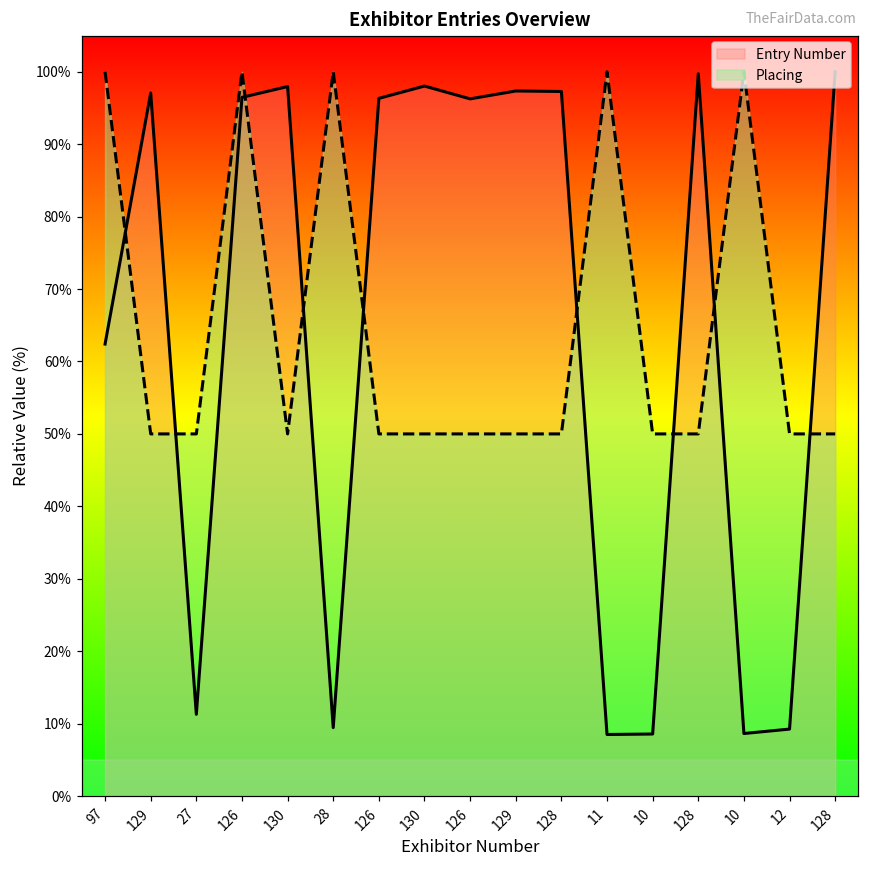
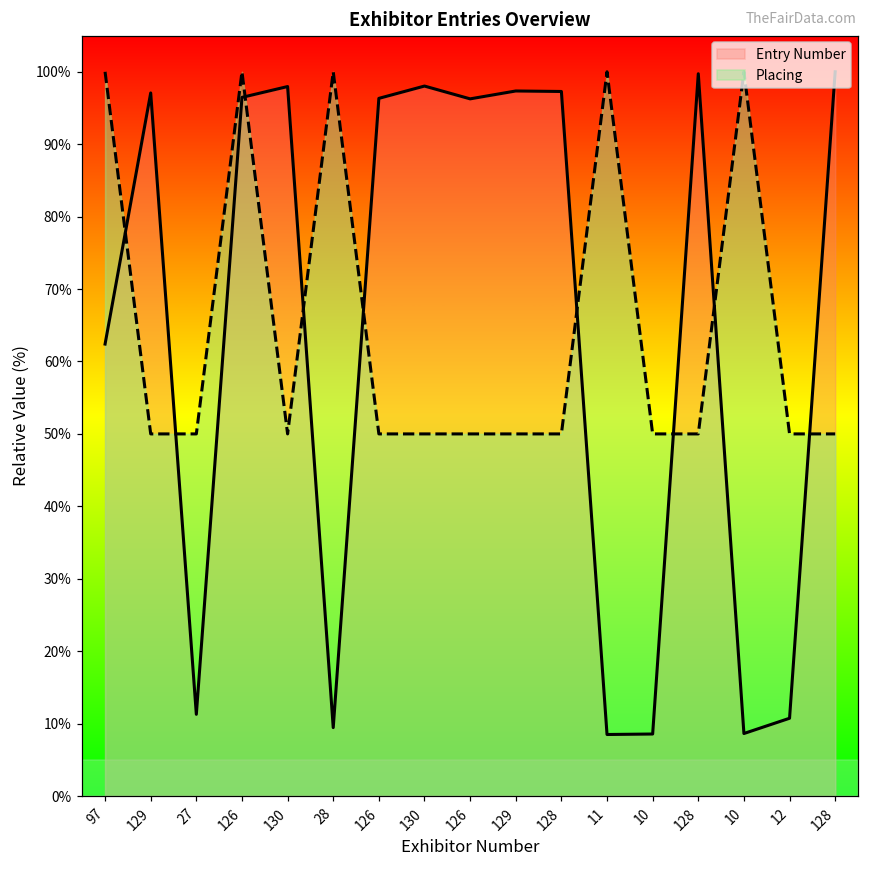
  {
    "Entry Number": {
      "97": "62%",
      "27": "11%",
      "28": "9%",
      "11": "8%",
-     "12": "9%"
+     "12": "11%"
    },
    "Placing": {
      "97": "100%",
      "27": "50%",
      "28": "100%",
      "11": "100%",
      "12": "50%"
    }
  }
